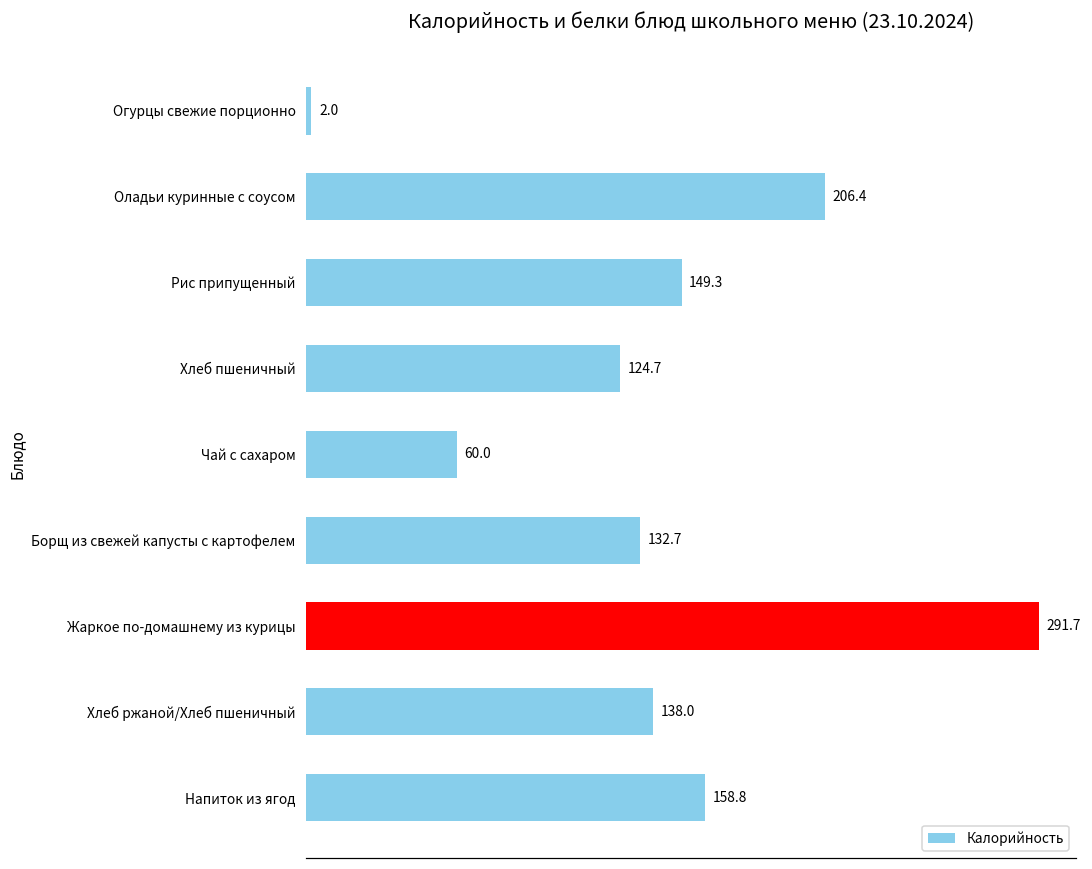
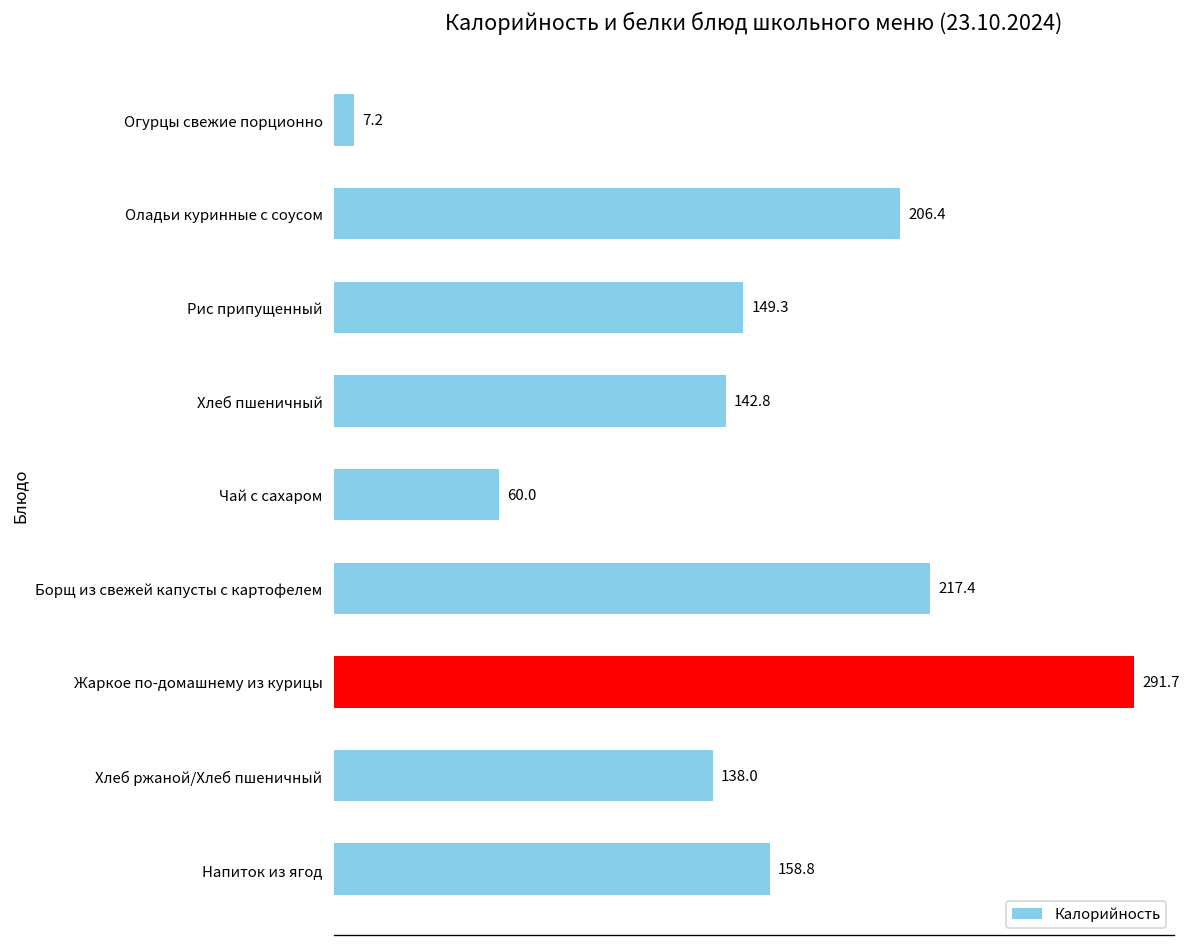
  {
-   "Огурцы свежие порционно": 2.0,
+   "Огурцы свежие порционно": 7.2,
    "Оладьи куринные с соусом": 206.4,
    "Рис припущенный": 149.3,
-   "Хлеб пшеничный": 124.7,
+   "Хлеб пшеничный": 142.8,
    "Чай с сахаром": 60.0,
-   "Борщ из свежей капусты с картофелем": 132.7,
+   "Борщ из свежей капусты с картофелем": 217.4,
    "Жаркое по-домашнему из курицы": 291.7,
    "Хлеб ржаной/Хлеб пшеничный": 138.0,
    "Напиток из ягод": 158.8
  }
